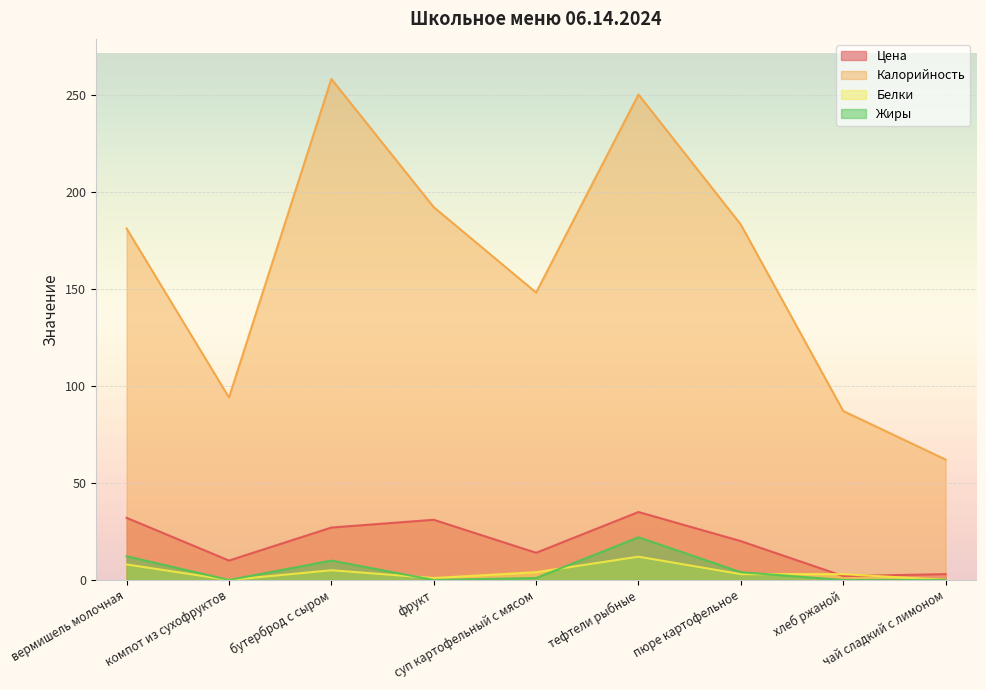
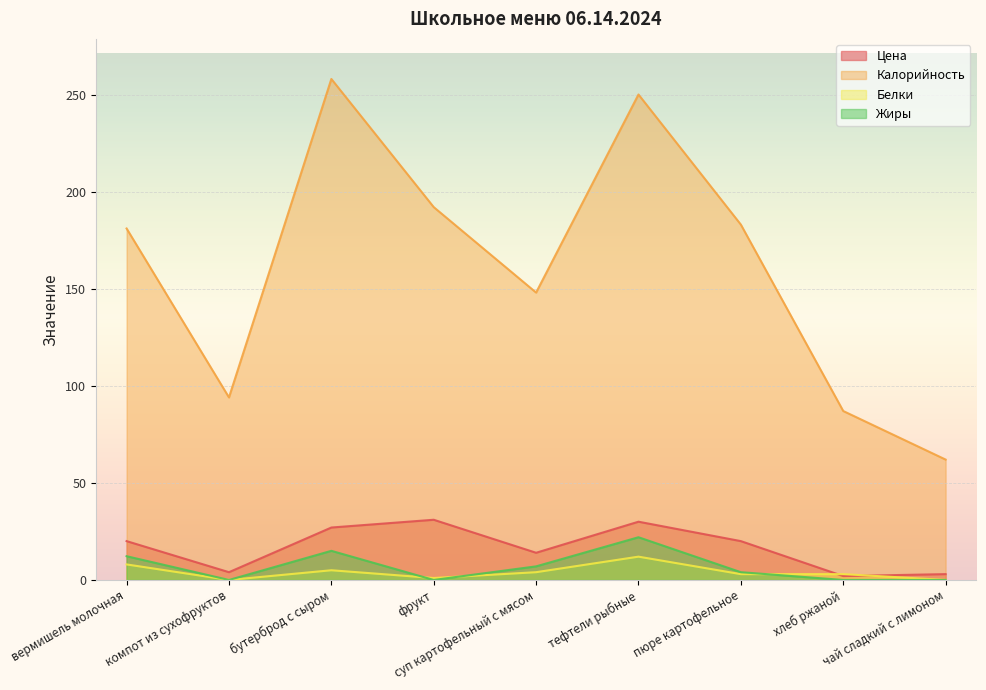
  {
    "Цена": {
-     "вермишель молочная": 32,
-     "компот из сухофруктов": 10,
+     "вермишель молочная": 20,
+     "компот из сухофруктов": 4,
      "бутерброд с сыром": 27,
      "фрукт": 31,
      "суп картофельный с мясом": 14,
-     "тефтели рыбные": 35,
+     "тефтели рыбные": 30,
      "пюре картофельное": 20,
      "чай сладкий с лимоном": 3
    },
    "Жиры": {
      "вермишель молочная": 12,
-     "бутерброд с сыром": 10,
-     "суп картофельный с мясом": 1,
+     "бутерброд с сыром": 15,
+     "суп картофельный с мясом": 7,
      "тефтели рыбные": 22,
      "хлеб ржаной": 0
    }
  }
